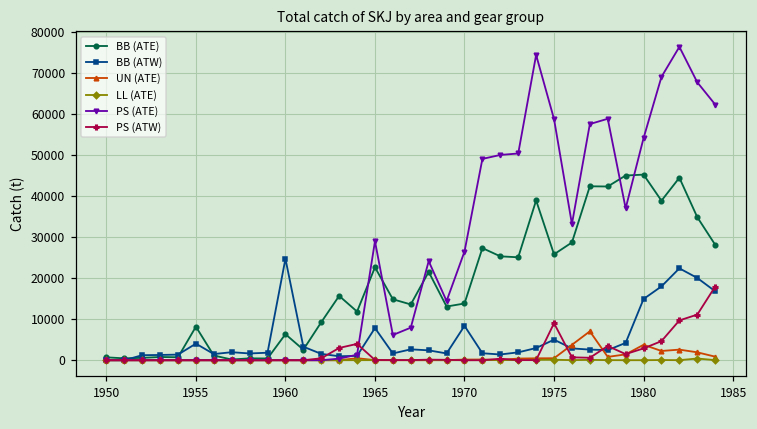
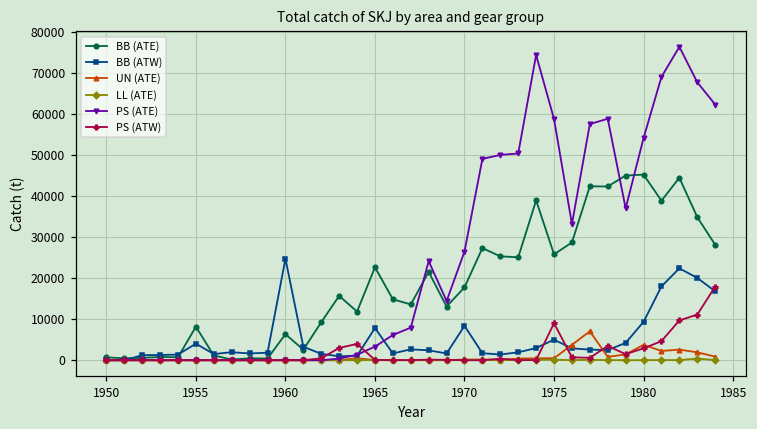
  {
    "BB (ATE)": {
      "1950": 1000,
      "1955": 8000,
      "1960": 6000,
      "1965": 23000,
-     "1970": 14000,
+     "1970": 18000,
      "1975": 26000,
      "1980": 45000
    },
    "BB (ATW)": {
      "1955": 4000,
      "1960": 25000,
      "1965": 8000,
      "1970": 8000,
      "1975": 5000,
-     "1980": 15000
+     "1980": 9000
    },
    "UN (ATE)": {
      "1980": 4000
    },
    "LL (ATE)": {
      "1980": 0
    },
    "PS (ATE)": {
-     "1965": 29000,
+     "1965": 3000,
      "1970": 26000,
      "1975": 59000,
      "1980": 54000
    },
    "PS (ATW)": {
      "1975": 9000,
      "1980": 3000
    }
  }
